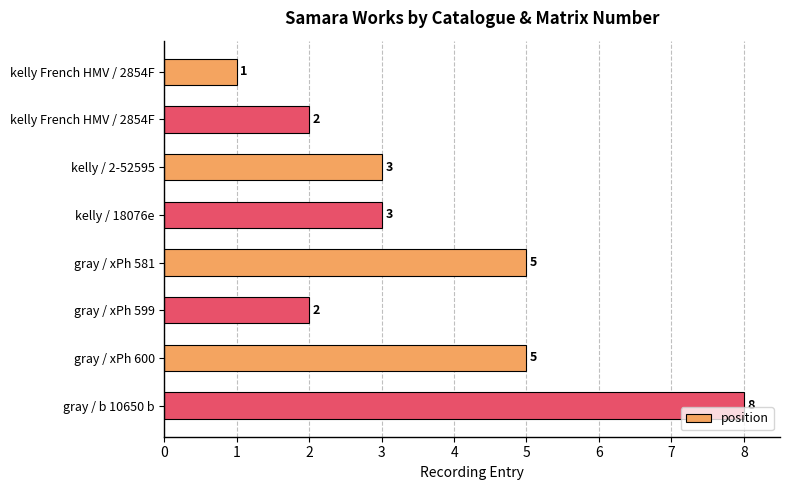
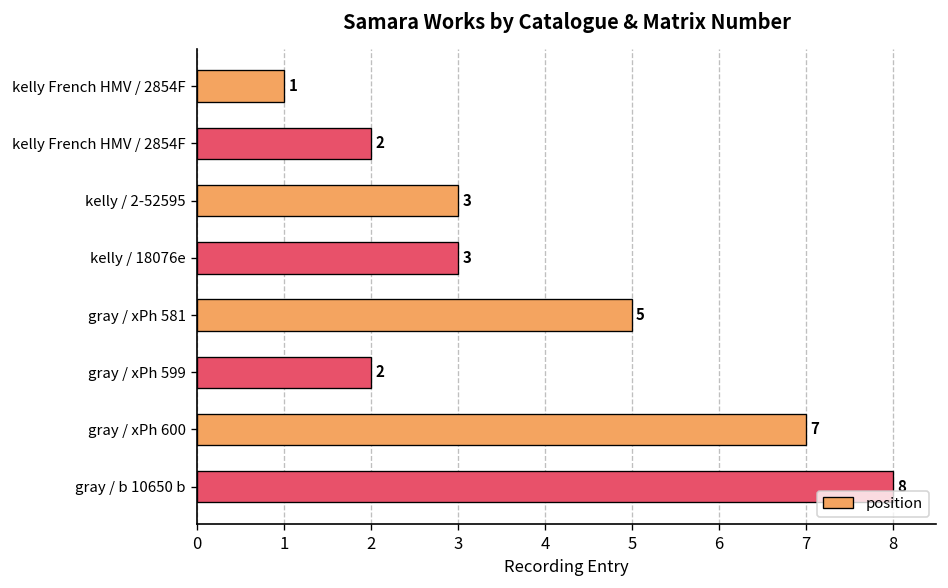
  {
    "kelly / 2-52595": 3,
    "kelly / 18076e": 3,
    "gray / xPh 581": 5,
    "gray / xPh 599": 2,
-   "gray / xPh 600": 5
+   "gray / xPh 600": 7
  }
